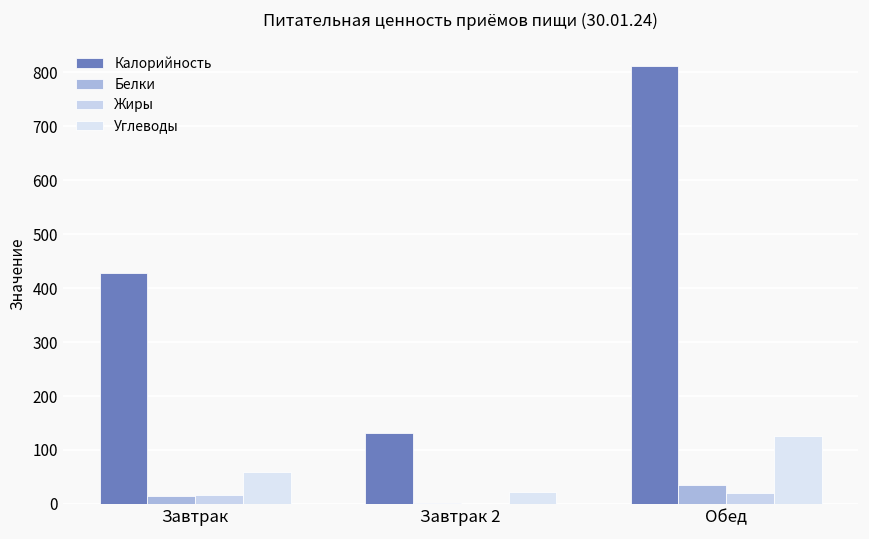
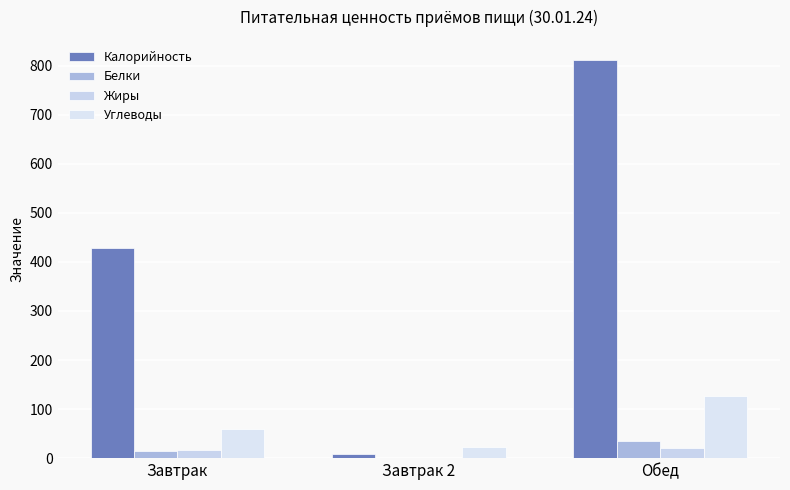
  {
    "Калорийность": {
      "Завтрак": 430,
-     "Завтрак 2": 130,
+     "Завтрак 2": 10,
      "Обед": 810
    }
  }
